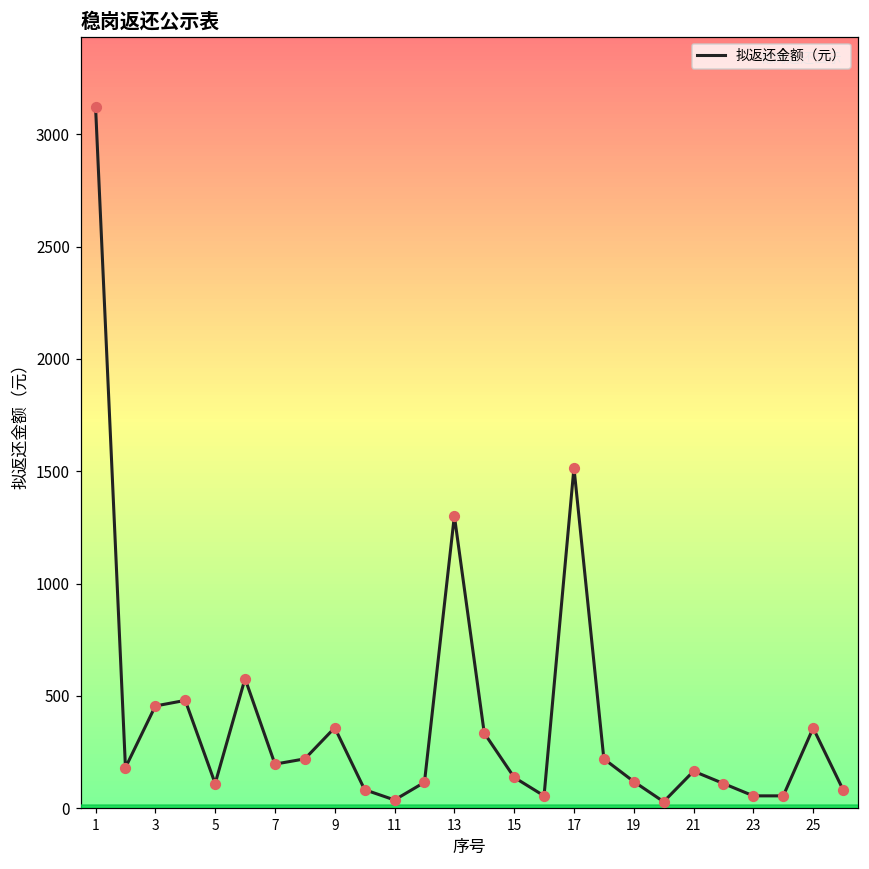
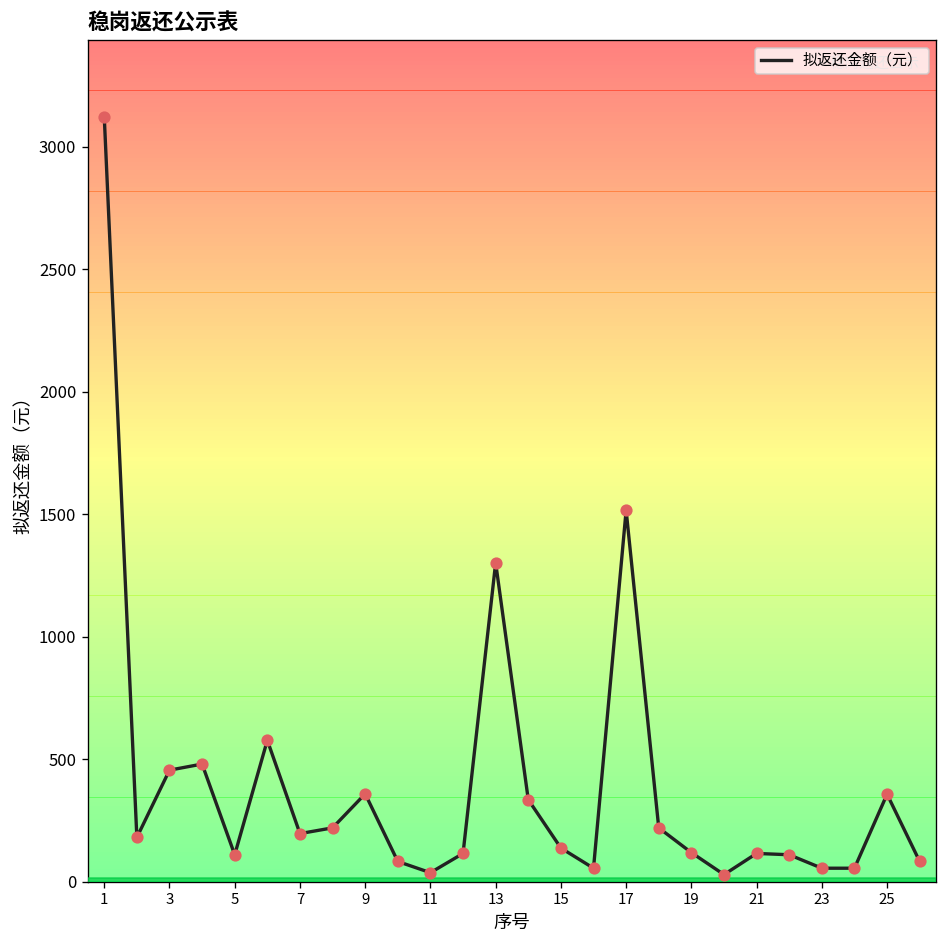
  {
    "1": 3120,
    "3": 460,
    "5": 110,
    "7": 200,
    "9": 360,
    "11": 40,
    "13": 1300,
    "15": 140,
    "17": 1520,
    "19": 120,
-   "21": 160,
+   "21": 120,
    "23": 50,
    "25": 360
  }
